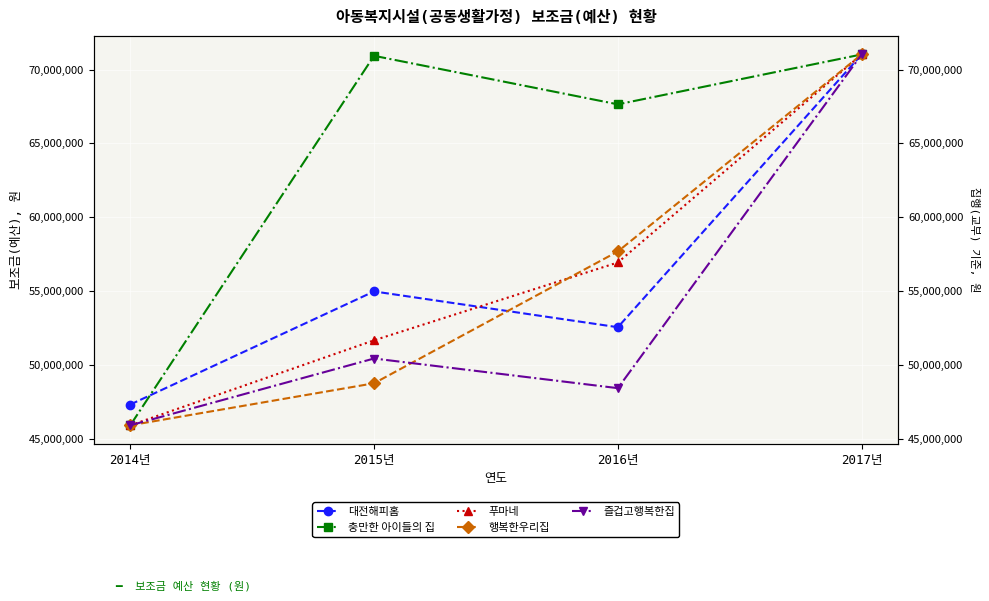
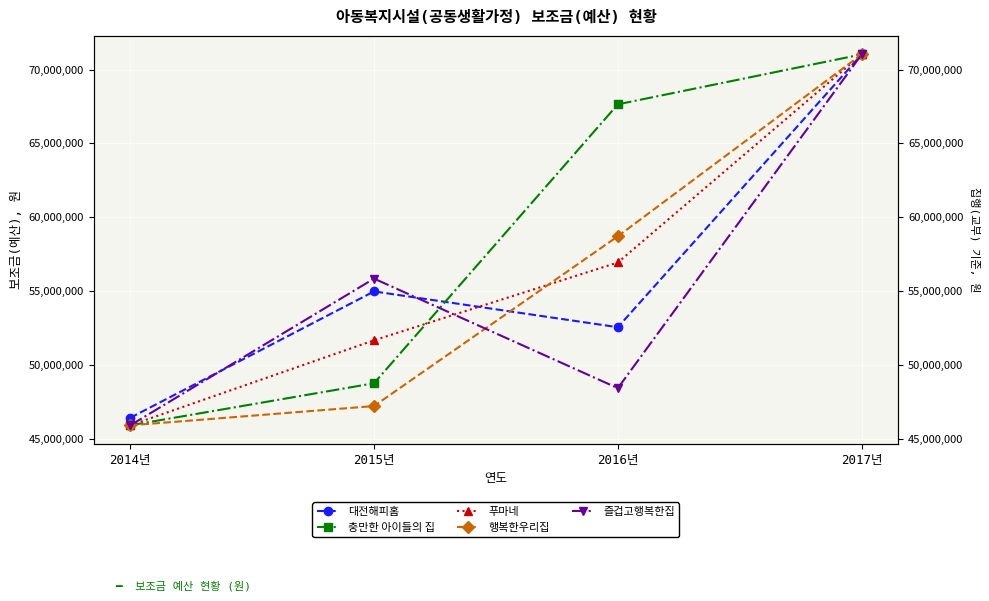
  {
    "대전해피홈": {
-     "2014년": "47,300,000",
+     "2014년": "46,400,000",
      "2015년": "55,000,000",
      "2016년": "52,500,000"
    },
    "충만한 아이들의 집": {
-     "2015년": "70,900,000",
+     "2015년": "48,700,000",
      "2016년": "67,600,000"
    },
    "푸마네": {
      "2015년": "51,700,000",
      "2016년": "56,900,000"
    },
    "행복한우리집": {
-     "2015년": "48,700,000",
-     "2016년": "57,700,000"
+     "2015년": "47,200,000",
+     "2016년": "58,700,000"
    },
    "즐겁고행복한집": {
-     "2015년": "50,400,000",
+     "2015년": "55,800,000",
      "2016년": "48,400,000"
    }
  }
